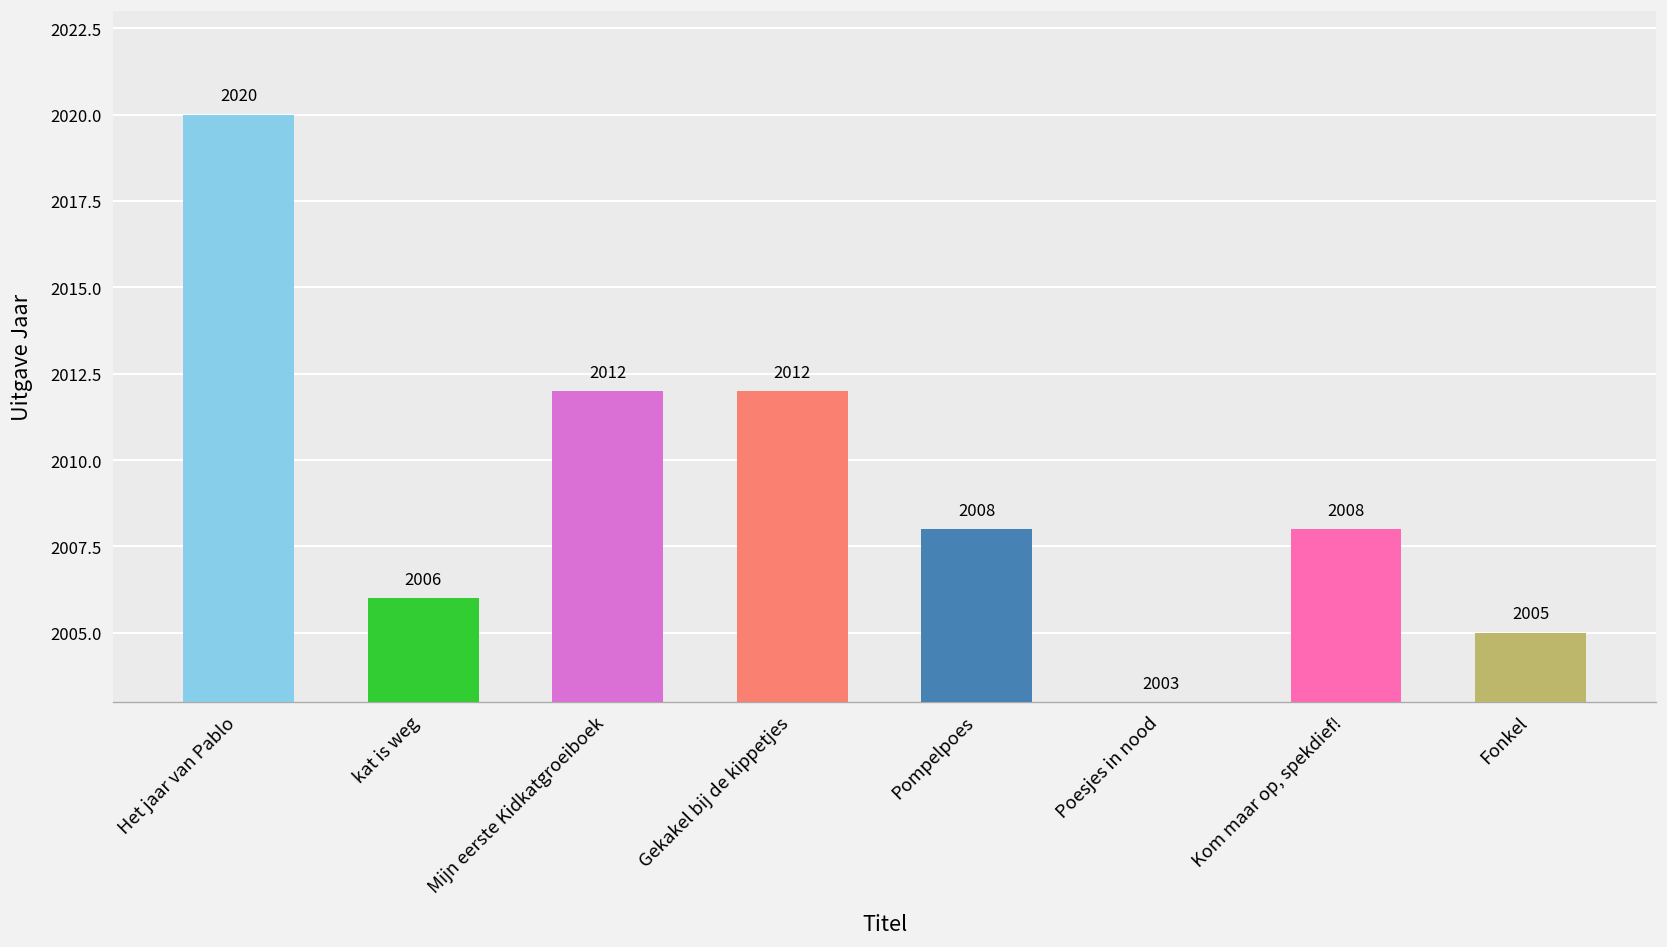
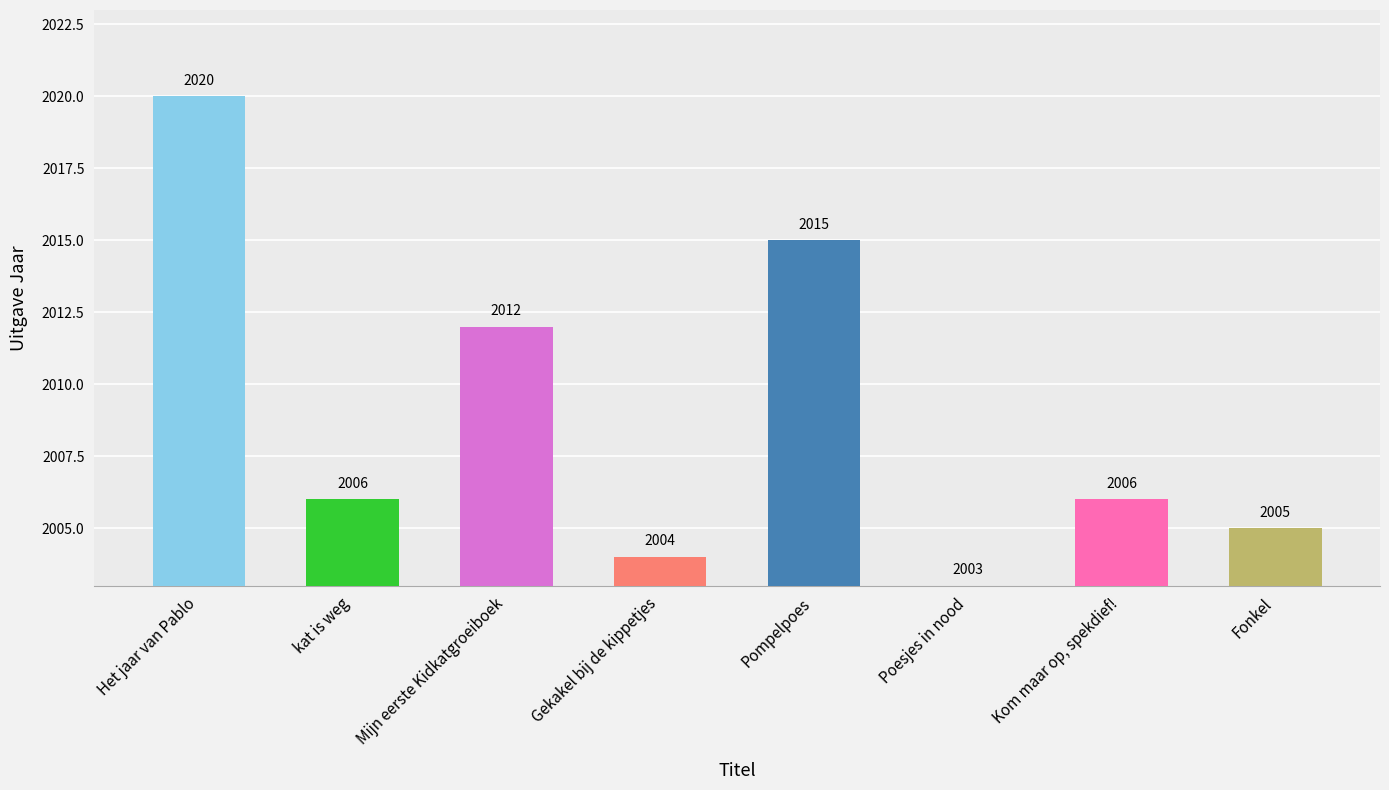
  {
    "Het jaar van Pablo": 2020,
    "kat is weg": 2006,
    "Mijn eerste Kidkatgroeiboek": 2012,
-   "Gekakel bij de kippetjes": 2012,
-   "Pompelpoes": 2008,
+   "Gekakel bij de kippetjes": 2004,
+   "Pompelpoes": 2015,
    "Poesjes in nood": 2003,
-   "Kom maar op, spekdief!": 2008,
+   "Kom maar op, spekdief!": 2006,
    "Fonkel": 2005
  }
